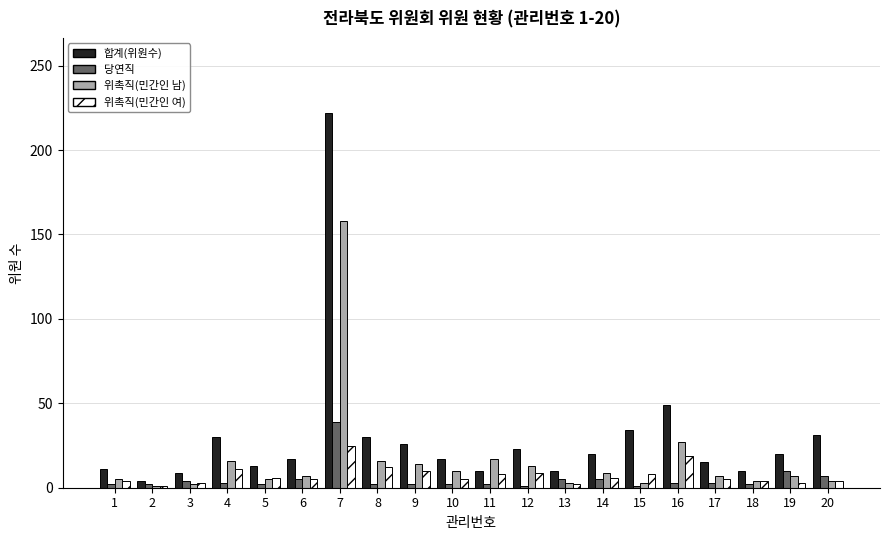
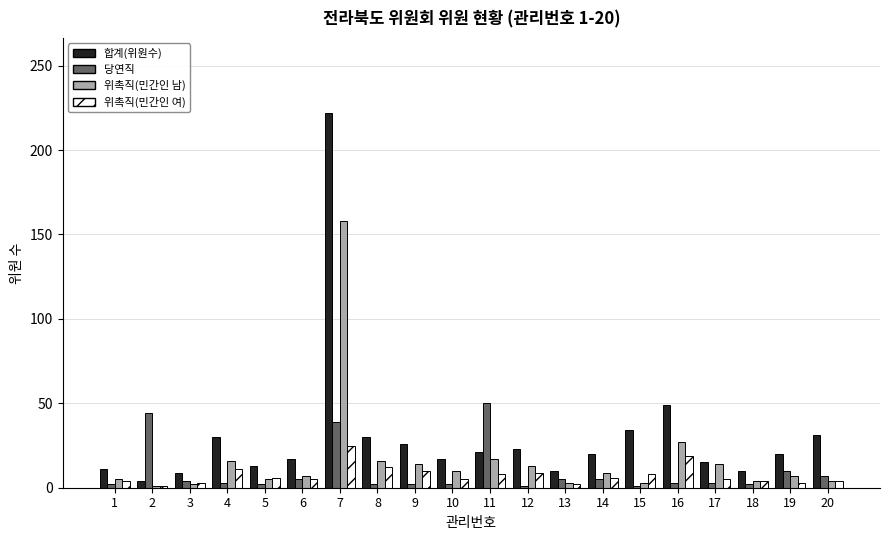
  {
    "합계(위원수)": {
      "1": 11,
      "2": 4,
      "3": 9,
      "4": 30,
      "5": 13,
      "6": 17,
      "7": 222,
      "8": 30,
      "9": 26,
      "10": 17,
-     "11": 10,
+     "11": 21,
      "12": 23,
      "13": 10,
      "14": 20,
      "15": 34,
      "16": 49,
      "17": 15,
      "18": 10,
      "19": 20,
      "20": 31
    },
    "당연직": {
      "1": 2,
-     "2": 2,
+     "2": 44,
      "3": 4,
      "4": 3,
      "5": 2,
      "6": 5,
      "7": 39,
      "8": 2,
      "9": 2,
      "10": 2,
-     "11": 2,
+     "11": 50,
      "13": 5,
      "14": 5,
      "16": 3,
      "17": 3,
      "18": 2,
      "19": 10,
      "20": 7
    },
    "위촉직(민간인 남)": {
      "1": 5,
      "3": 2,
      "4": 16,
      "5": 5,
      "6": 7,
      "7": 158,
      "8": 16,
      "9": 14,
      "10": 10,
      "11": 17,
      "12": 13,
      "13": 3,
      "14": 9,
      "15": 3,
      "16": 27,
-     "17": 7,
+     "17": 14,
      "18": 4,
      "19": 7,
      "20": 4
    },
    "위촉직(민간인 여)": {
      "1": 4,
      "3": 3,
      "4": 11,
      "5": 6,
      "6": 5,
      "7": 25,
      "8": 12,
      "9": 10,
      "10": 5,
      "11": 8,
      "12": 9,
      "13": 2,
      "14": 6,
      "15": 8,
      "16": 19,
      "17": 5,
      "18": 4,
      "19": 3,
      "20": 4
    }
  }
